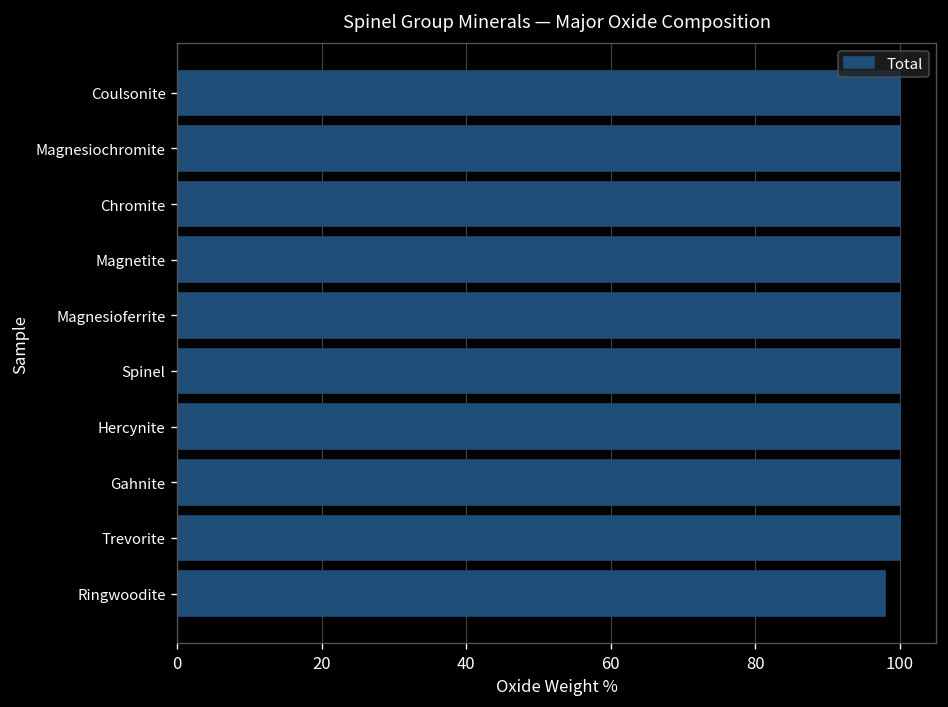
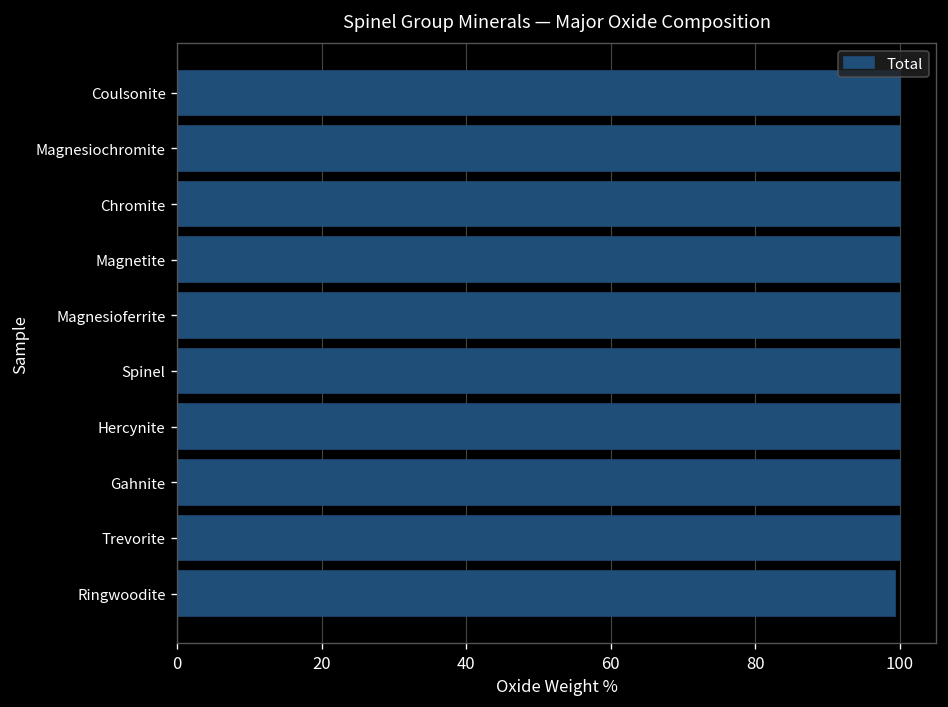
  {
    "Coulsonite": 100,
    "Magnesiochromite": 100,
    "Chromite": 100,
    "Magnetite": 100,
    "Magnesioferrite": 100,
    "Spinel": 100,
    "Hercynite": 100,
    "Gahnite": 100,
    "Trevorite": 100,
-   "Ringwoodite": 98
+   "Ringwoodite": 99
  }
